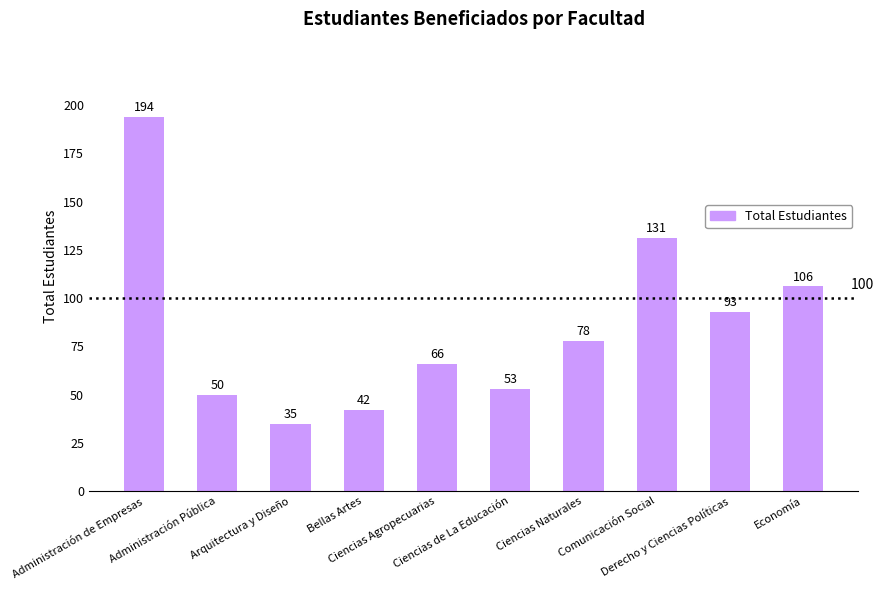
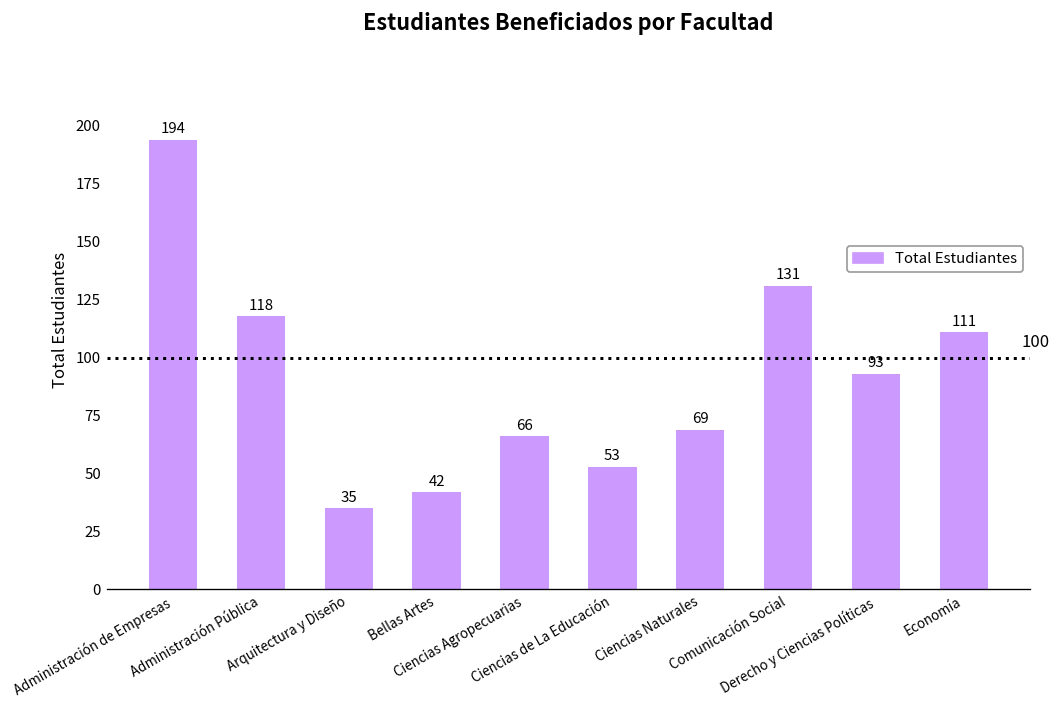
  {
    "Administración de Empresas": 194,
-   "Administración Pública": 50,
+   "Administración Pública": 118,
    "Arquitectura y Diseño": 35,
    "Bellas Artes": 42,
    "Ciencias Agropecuarias": 66,
    "Ciencias de La Educación": 53,
-   "Ciencias Naturales": 78,
+   "Ciencias Naturales": 69,
    "Comunicación Social": 131,
    "Derecho y Ciencias Políticas": 93,
-   "Economía": 106
+   "Economía": 111
  }
